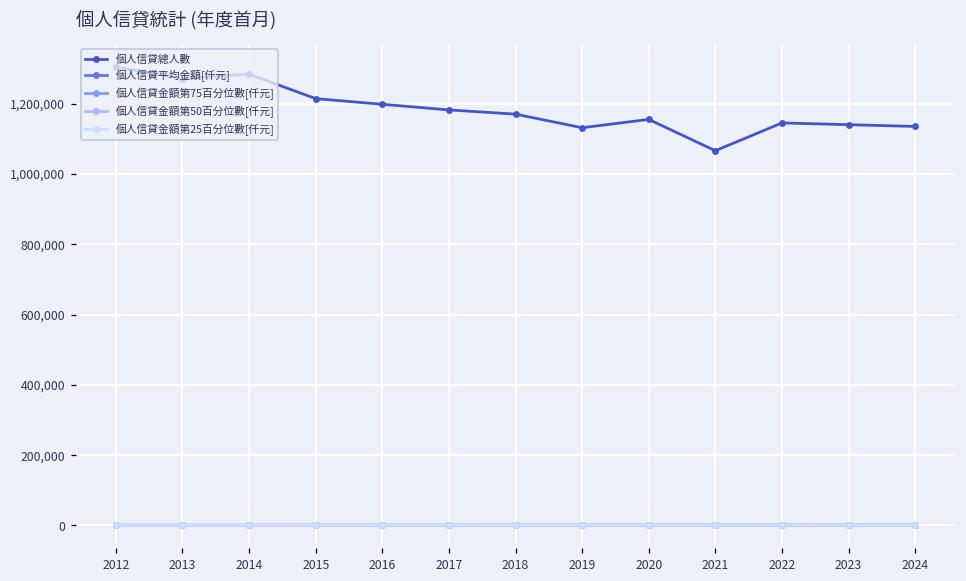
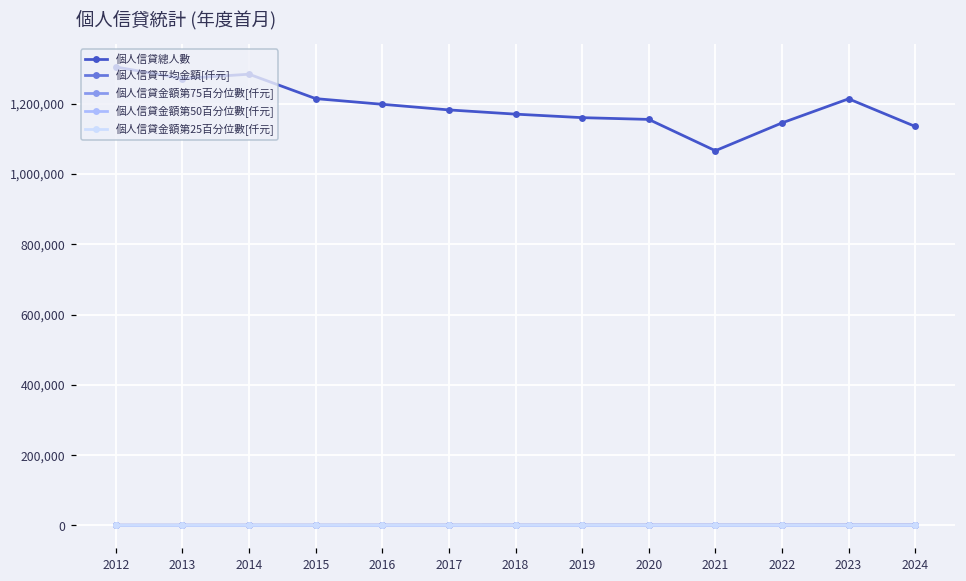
  {
    "個人信貸總人數": {
      "2015": "1,210,000",
      "2016": "1,200,000",
      "2017": "1,180,000",
      "2018": "1,170,000",
-     "2019": "1,130,000",
+     "2019": "1,160,000",
      "2020": "1,160,000",
      "2021": "1,070,000",
      "2022": "1,150,000",
-     "2023": "1,140,000",
+     "2023": "1,210,000",
      "2024": "1,140,000"
    },
    "個人信貸金額第25百分位數[仟元]": {
      "2012": "0",
      "2013": "0",
      "2014": "0",
      "2015": "0",
      "2016": "0",
      "2017": "0",
      "2018": "0",
      "2019": "0",
      "2020": "0",
      "2021": "0",
      "2022": "0",
      "2023": "0",
      "2024": "0"
    }
  }
